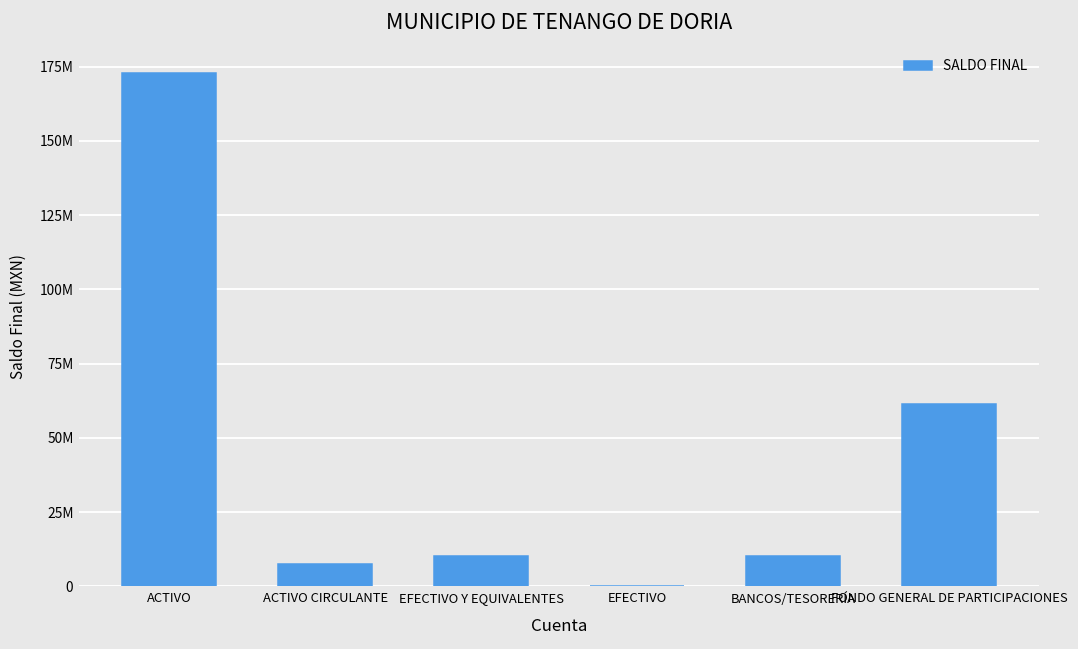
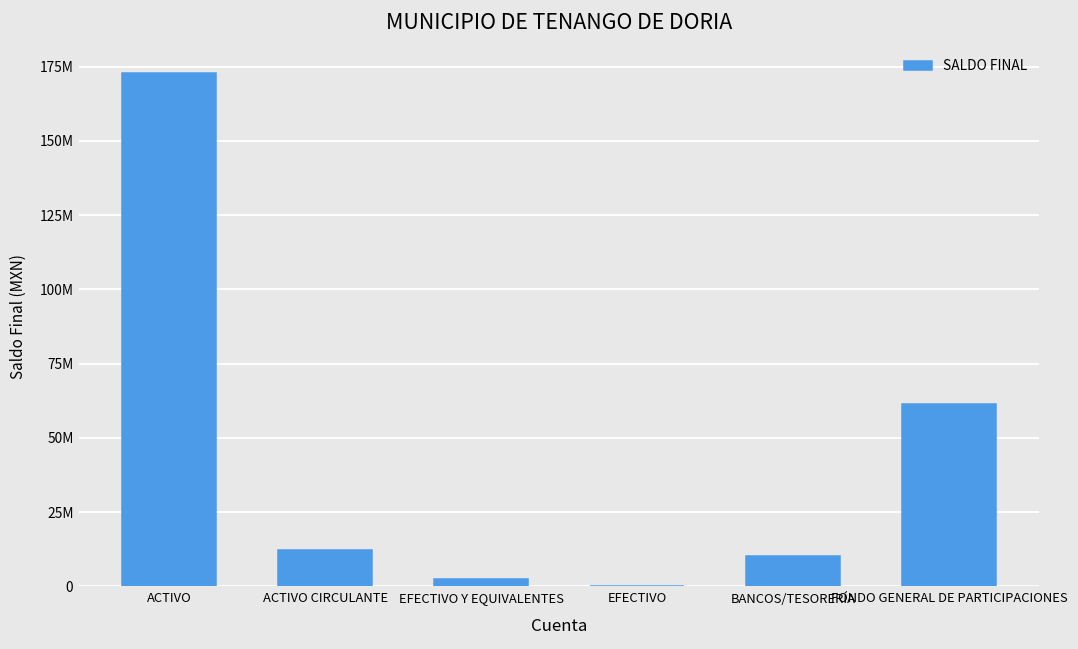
  {
    "ACTIVO": 173000000,
-   "ACTIVO CIRCULANTE": 7000000,
-   "EFECTIVO Y EQUIVALENTES": 10000000,
+   "ACTIVO CIRCULANTE": 12000000,
+   "EFECTIVO Y EQUIVALENTES": 3000000,
    "FONDO GENERAL DE PARTICIPACIONES": 61000000
  }
